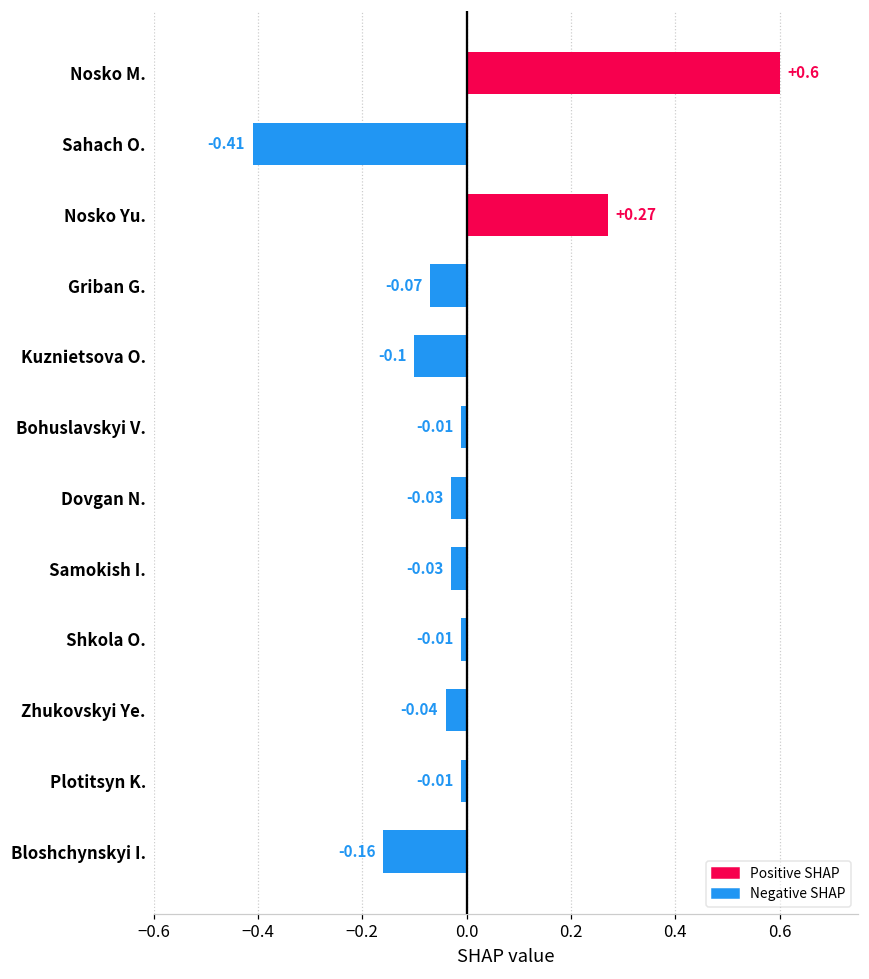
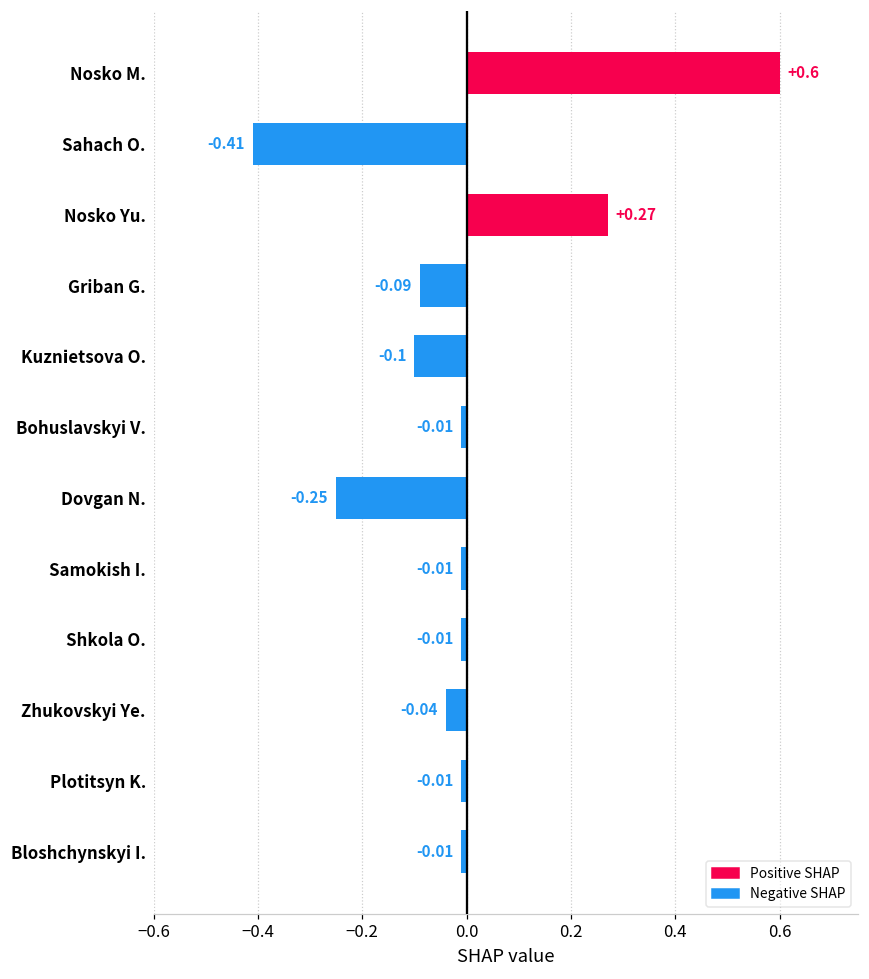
  {
    "Nosko M.": "+0.6",
    "Sahach O.": "-0.41",
    "Nosko Yu.": "+0.27",
-   "Griban G.": "-0.07",
+   "Griban G.": "-0.09",
    "Kuznіetsova O.": "-0.1",
    "Bohuslavskyi V.": "-0.01",
-   "Dovgan N.": "-0.03",
-   "Samokish I.": "-0.03",
+   "Dovgan N.": "-0.25",
+   "Samokish I.": "-0.01",
    "Shkola O.": "-0.01",
    "Zhukovskyi Ye.": "-0.04",
    "Plotitsyn K.": "-0.01",
-   "Bloshchynskyi I.": "-0.16"
+   "Bloshchynskyi I.": "-0.01"
  }
